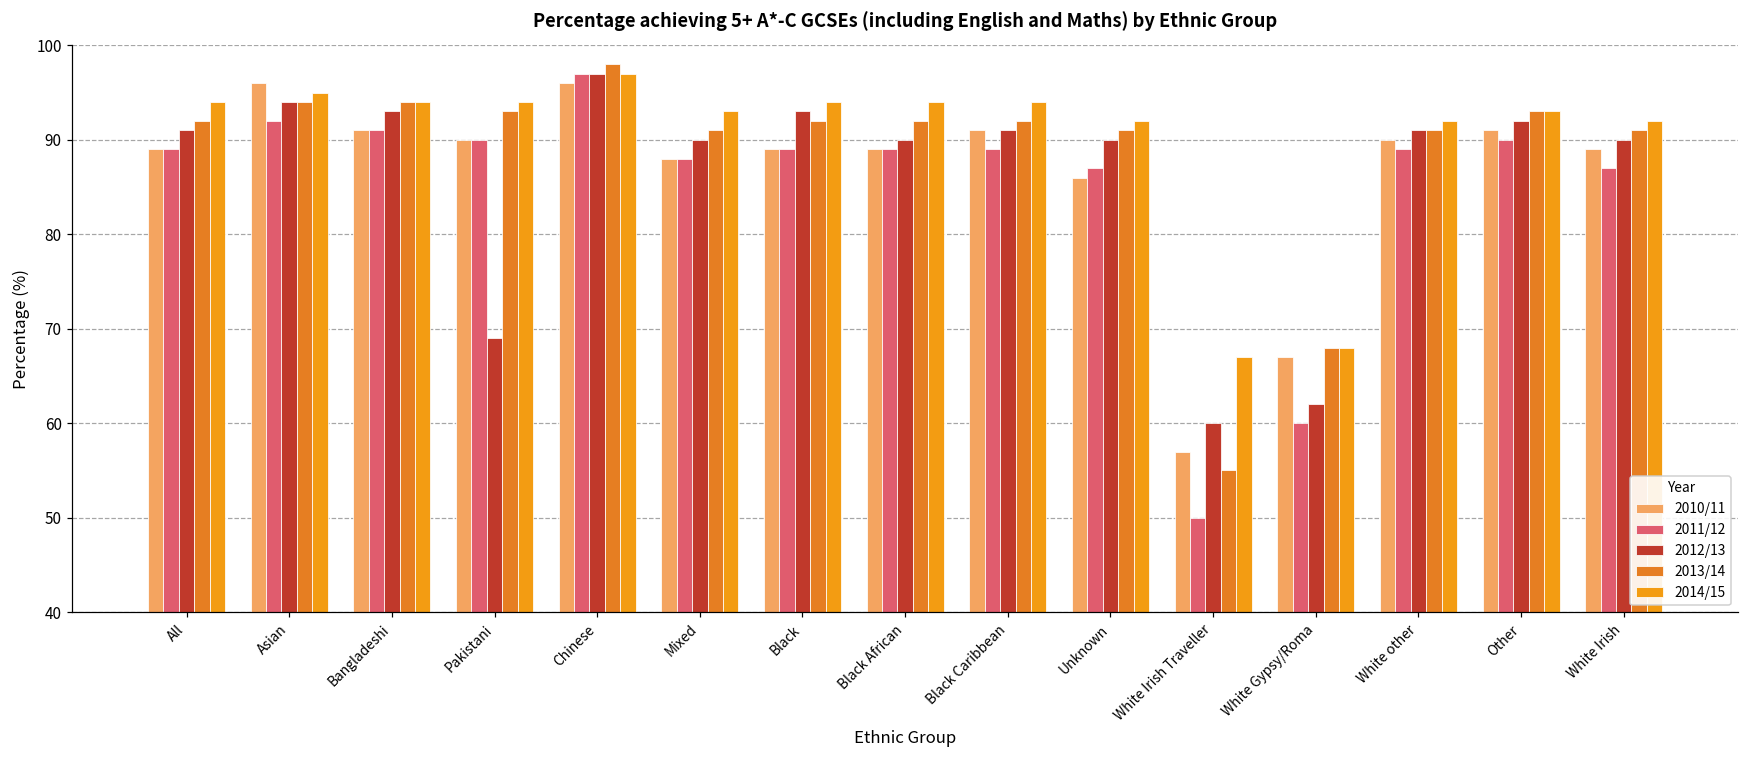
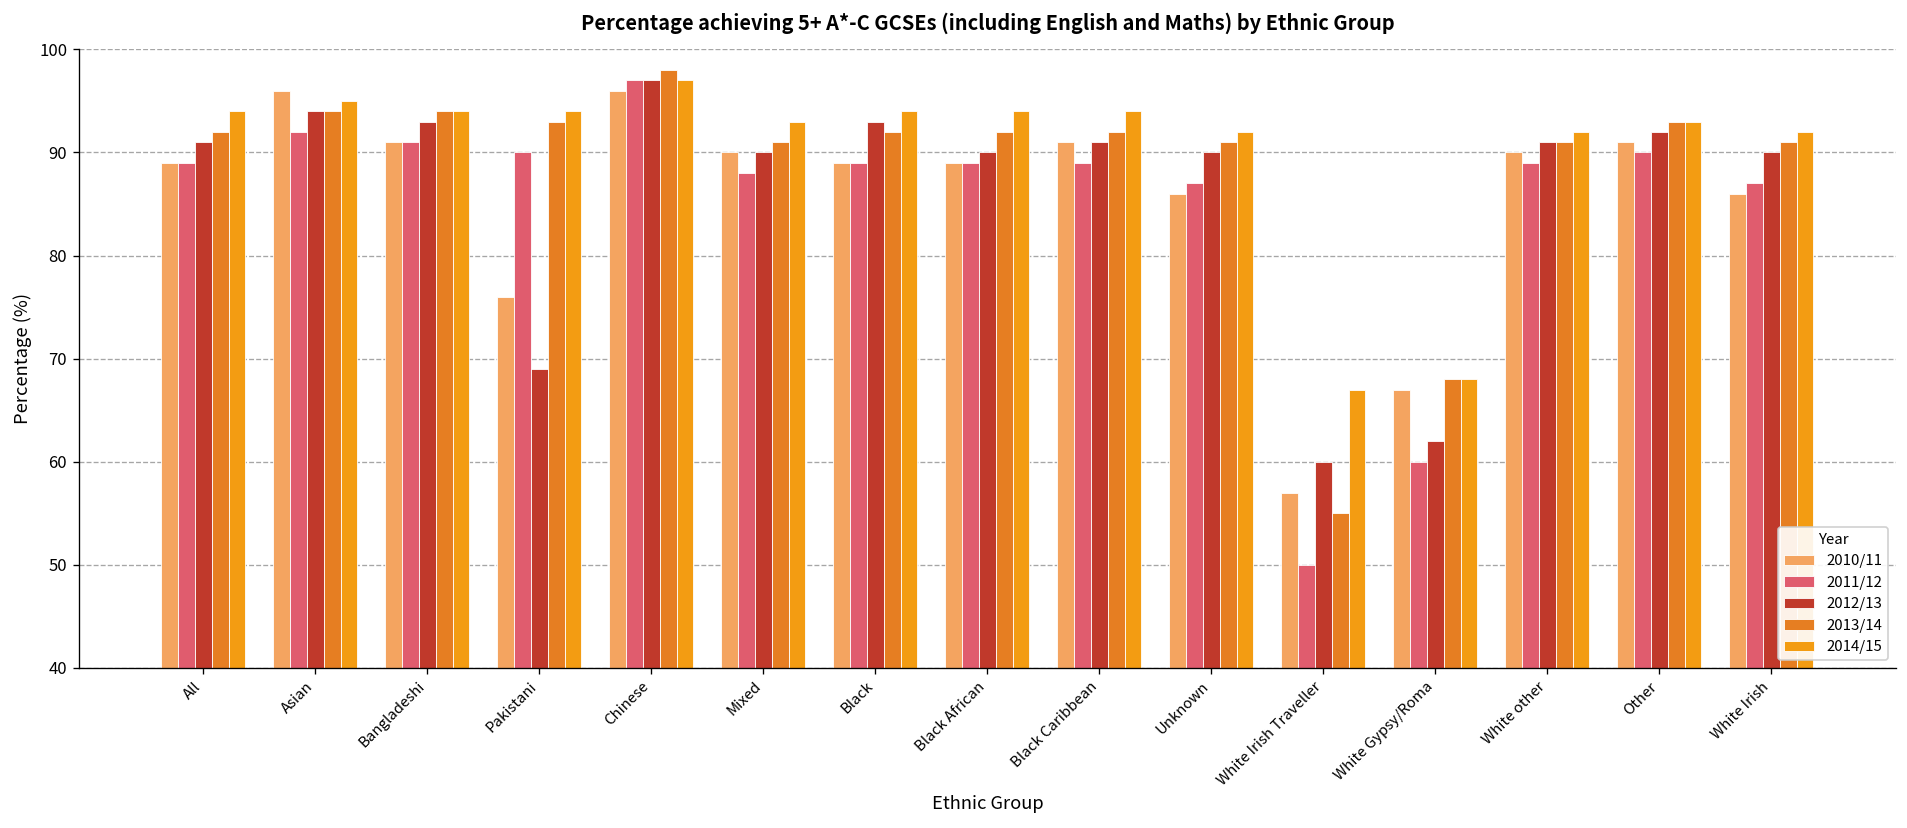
  {
    "2010/11": {
      "All": 89,
      "Asian": 96,
      "Bangladeshi": 91,
-     "Pakistani": 90,
+     "Pakistani": 76,
      "Chinese": 96,
-     "Mixed": 88,
+     "Mixed": 90,
      "Black": 89,
      "Black African": 89,
      "Black Caribbean": 91,
      "Unknown": 86,
      "White Irish Traveller": 57,
      "White Gypsy/Roma": 67,
      "White other": 90,
      "Other": 91,
-     "White Irish": 89
+     "White Irish": 86
    },
    "2011/12": {
      "All": 89,
      "Asian": 92,
      "Bangladeshi": 91,
      "Pakistani": 90,
      "Chinese": 97,
      "Mixed": 88,
      "Black": 89,
      "Black African": 89,
      "Black Caribbean": 89,
      "Unknown": 87,
      "White Irish Traveller": 50,
      "White Gypsy/Roma": 60,
      "White other": 89,
      "Other": 90,
      "White Irish": 87
    },
    "2012/13": {
      "All": 91,
      "Asian": 94,
      "Bangladeshi": 93,
      "Pakistani": 69,
      "Chinese": 97,
      "Mixed": 90,
      "Black": 93,
      "Black African": 90,
      "Black Caribbean": 91,
      "Unknown": 90,
      "White Irish Traveller": 60,
      "White Gypsy/Roma": 62,
      "White other": 91,
      "Other": 92,
      "White Irish": 90
    }
  }
